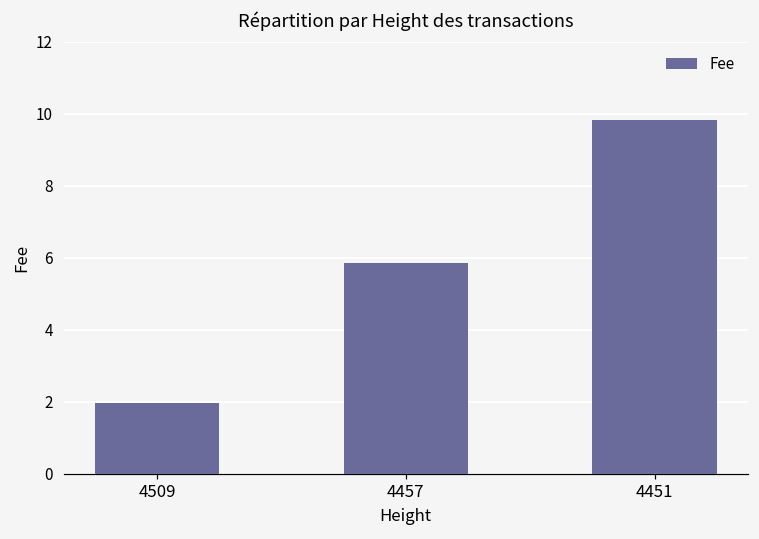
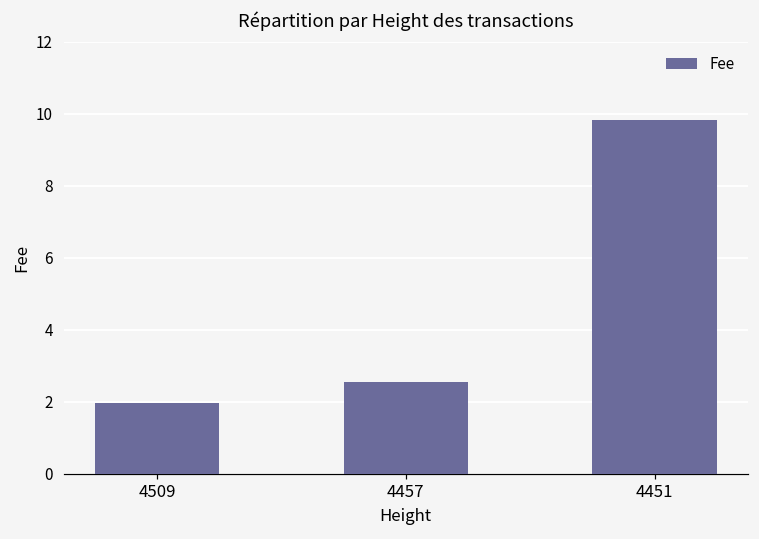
  {
    "4509": 2.0,
-   "4457": 5.9,
+   "4457": 2.6,
    "4451": 9.8
  }
